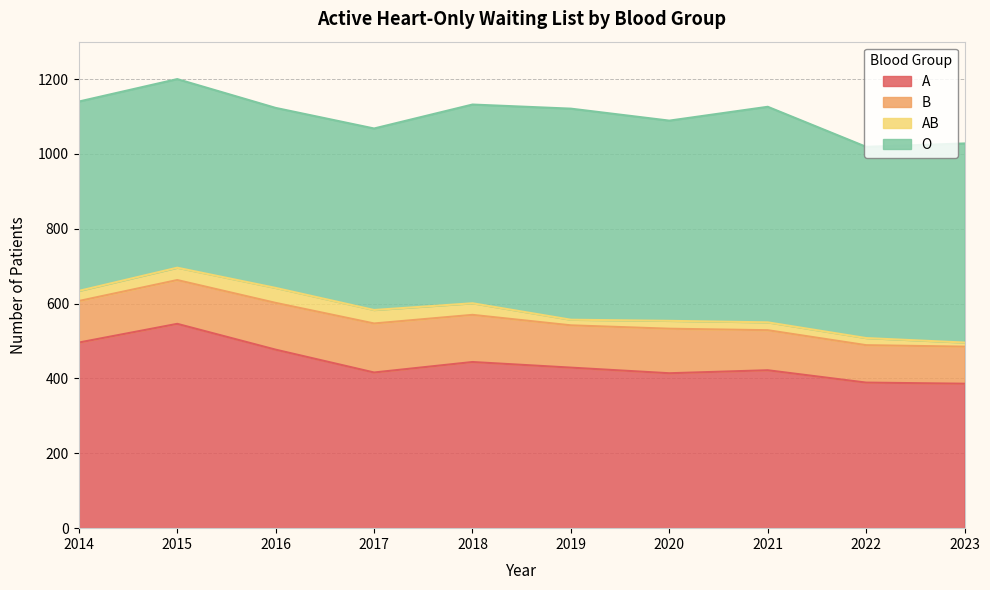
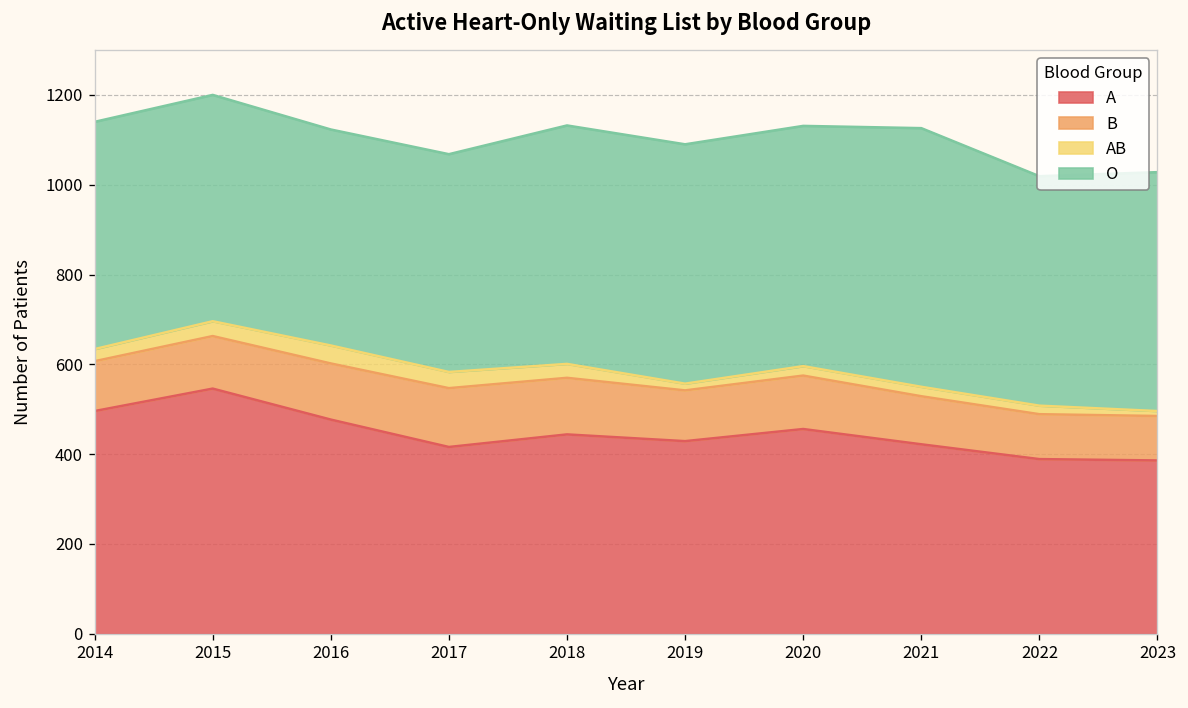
  {
    "A": {
      "2014": 500,
      "2015": 550,
      "2016": 480,
      "2017": 420,
      "2018": 440,
      "2019": 430,
-     "2020": 410,
+     "2020": 460,
      "2021": 420,
      "2022": 390,
      "2023": 390
    },
    "O": {
      "2014": 510,
      "2015": 500,
      "2016": 480,
      "2017": 490,
      "2018": 530,
-     "2019": 560,
+     "2019": 530,
      "2020": 540,
      "2021": 580,
      "2023": 530
    }
  }
